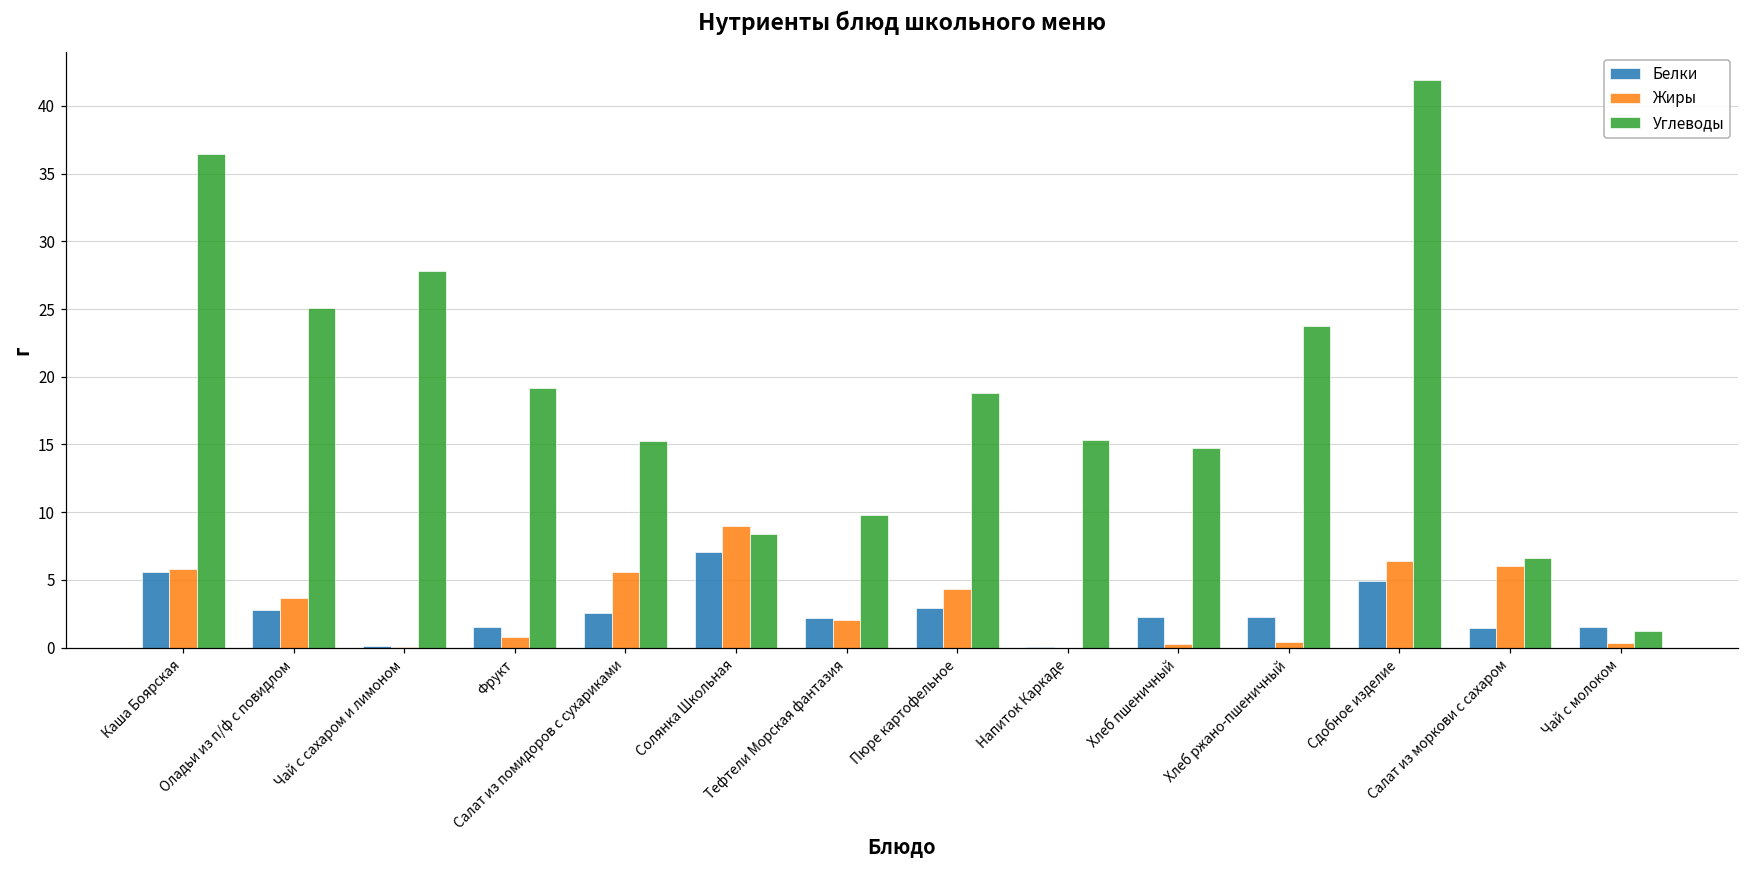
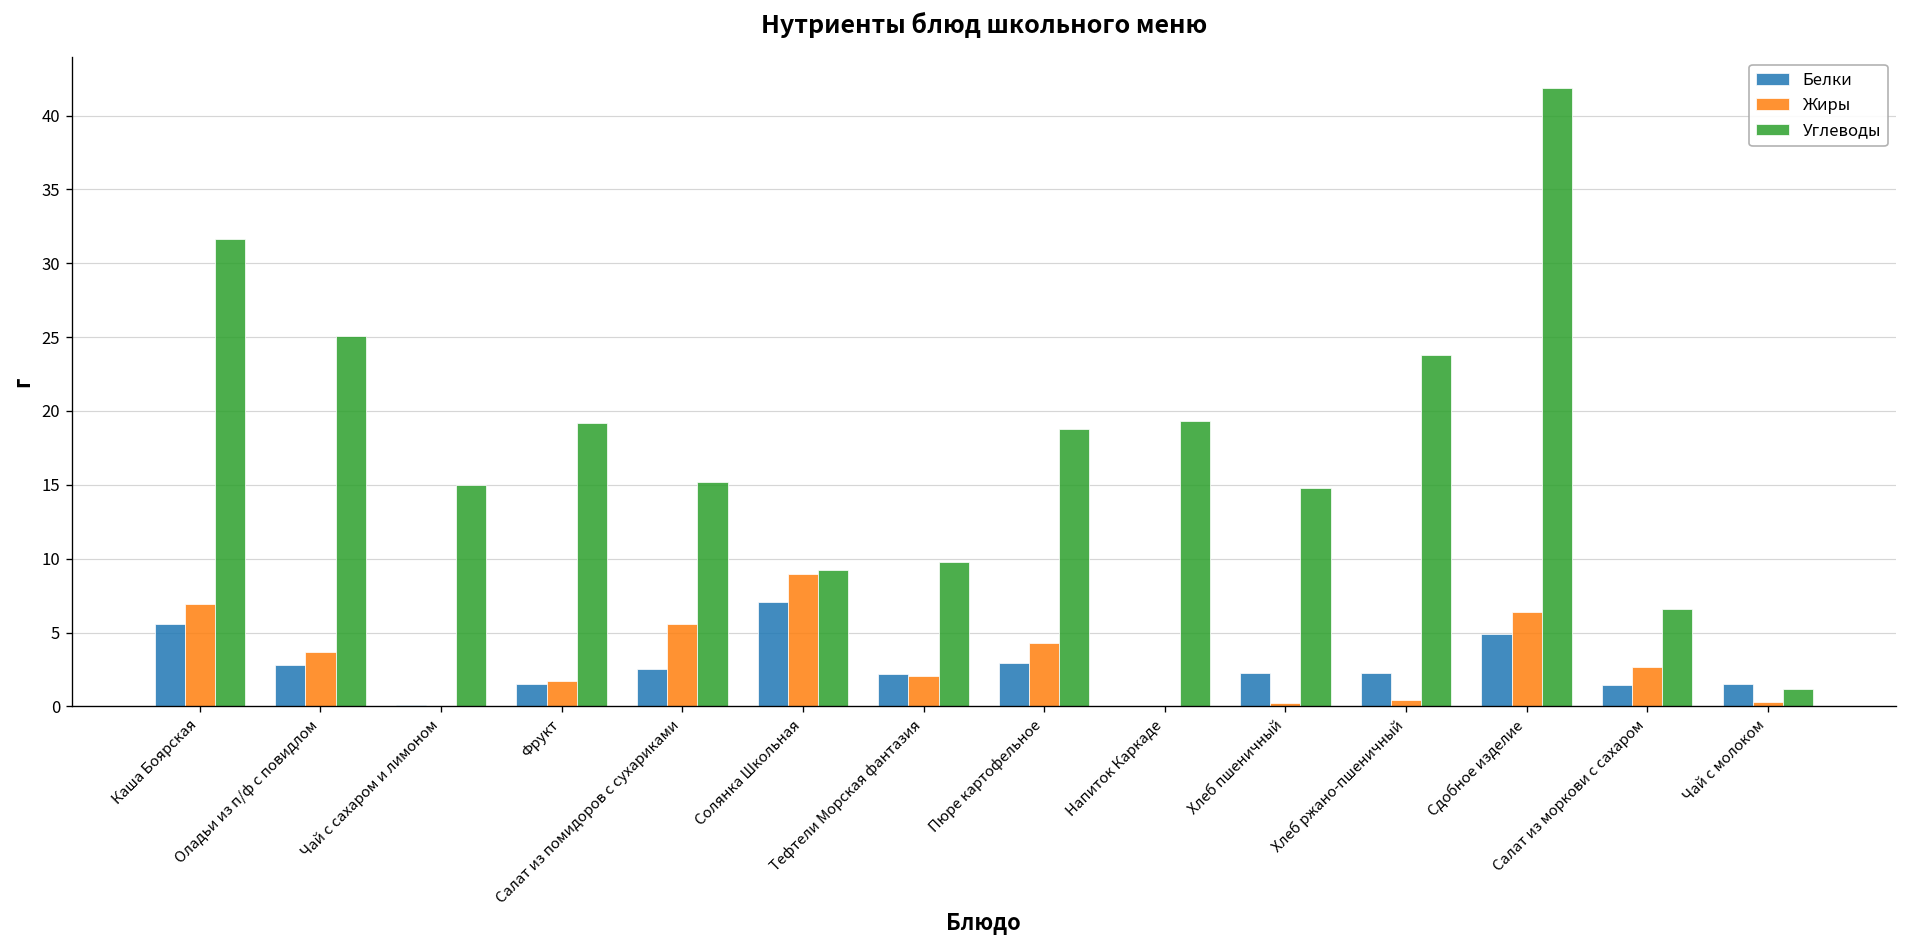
  {
    "Белки": {
      "Каша Боярская": 5.6,
      "Оладьи из п/ф с повидлом": 2.8,
      "Фрукт": 1.5,
      "Салат из помидоров с сухариками": 2.5,
      "Солянка Школьная": 7.0,
      "Тефтели Морская фантазия": 2.2,
      "Пюре картофельное": 2.9,
      "Хлеб пшеничный": 2.3,
      "Хлеб ржано-пшеничный": 2.2,
      "Сдобное изделие": 4.9,
      "Салат из моркови с сахаром": 1.5,
      "Чай с молоком": 1.5
    },
    "Жиры": {
-     "Каша Боярская": 5.8,
+     "Каша Боярская": 7.0,
      "Оладьи из п/ф с повидлом": 3.7,
-     "Фрукт": 0.8,
+     "Фрукт": 1.7,
      "Салат из помидоров с сухариками": 5.6,
      "Солянка Школьная": 9.0,
      "Тефтели Морская фантазия": 2.0,
      "Пюре картофельное": 4.3,
      "Напиток Каркаде": 0.0,
      "Хлеб пшеничный": 0.2,
      "Хлеб ржано-пшеничный": 0.4,
      "Сдобное изделие": 6.4,
-     "Салат из моркови с сахаром": 6.1,
+     "Салат из моркови с сахаром": 2.7,
      "Чай с молоком": 0.3
    },
    "Углеводы": {
-     "Каша Боярская": 36.4,
+     "Каша Боярская": 31.7,
      "Оладьи из п/ф с повидлом": 25.1,
-     "Чай с сахаром и лимоном": 27.8,
+     "Чай с сахаром и лимоном": 15.0,
      "Фрукт": 19.2,
      "Салат из помидоров с сухариками": 15.2,
-     "Солянка Школьная": 8.4,
+     "Солянка Школьная": 9.2,
      "Тефтели Морская фантазия": 9.8,
      "Пюре картофельное": 18.8,
-     "Напиток Каркаде": 15.3,
+     "Напиток Каркаде": 19.4,
      "Хлеб пшеничный": 14.8,
      "Хлеб ржано-пшеничный": 23.8,
      "Сдобное изделие": 41.9,
      "Салат из моркови с сахаром": 6.6,
      "Чай с молоком": 1.2
    }
  }
